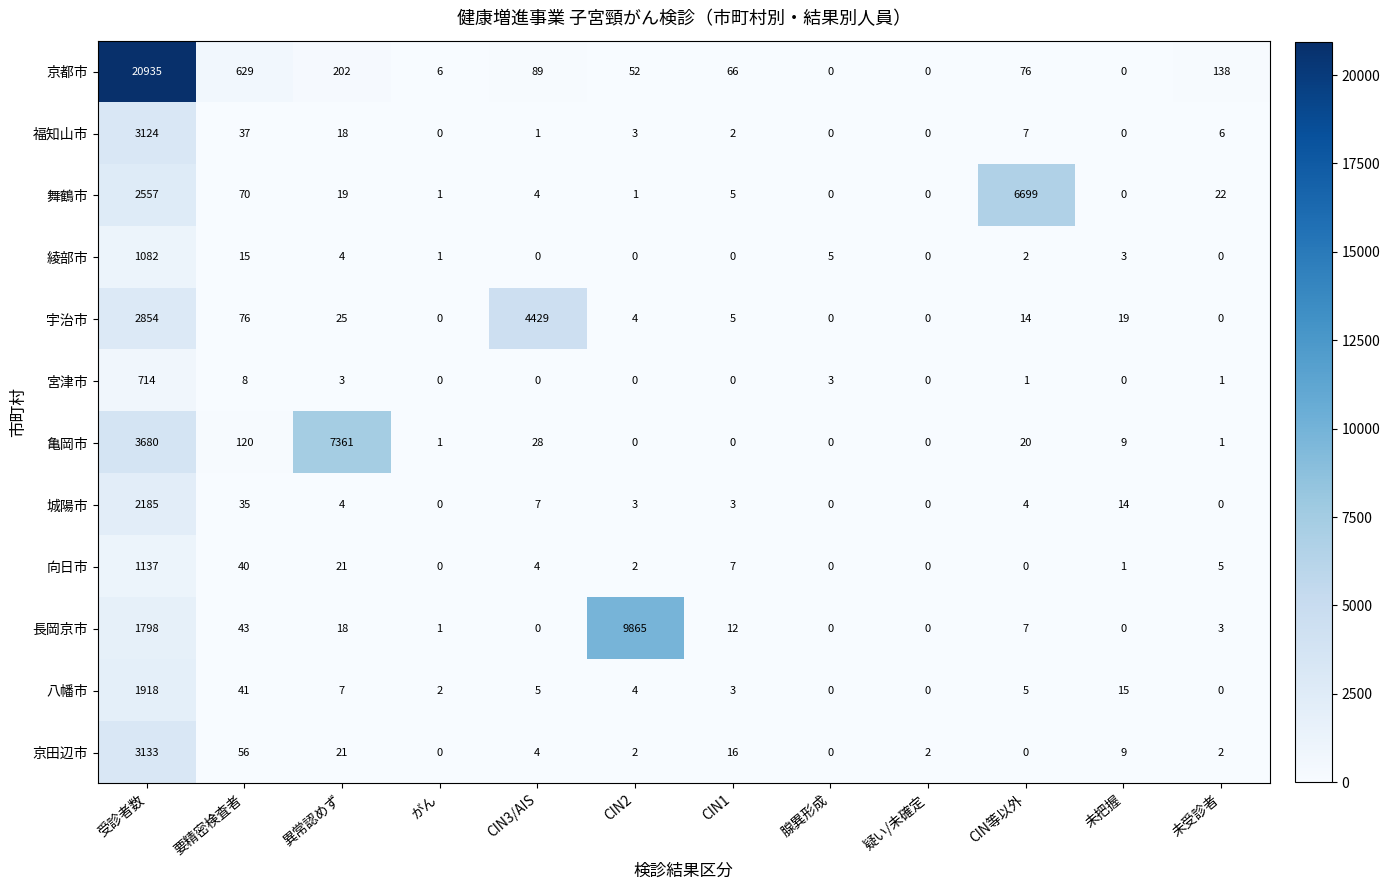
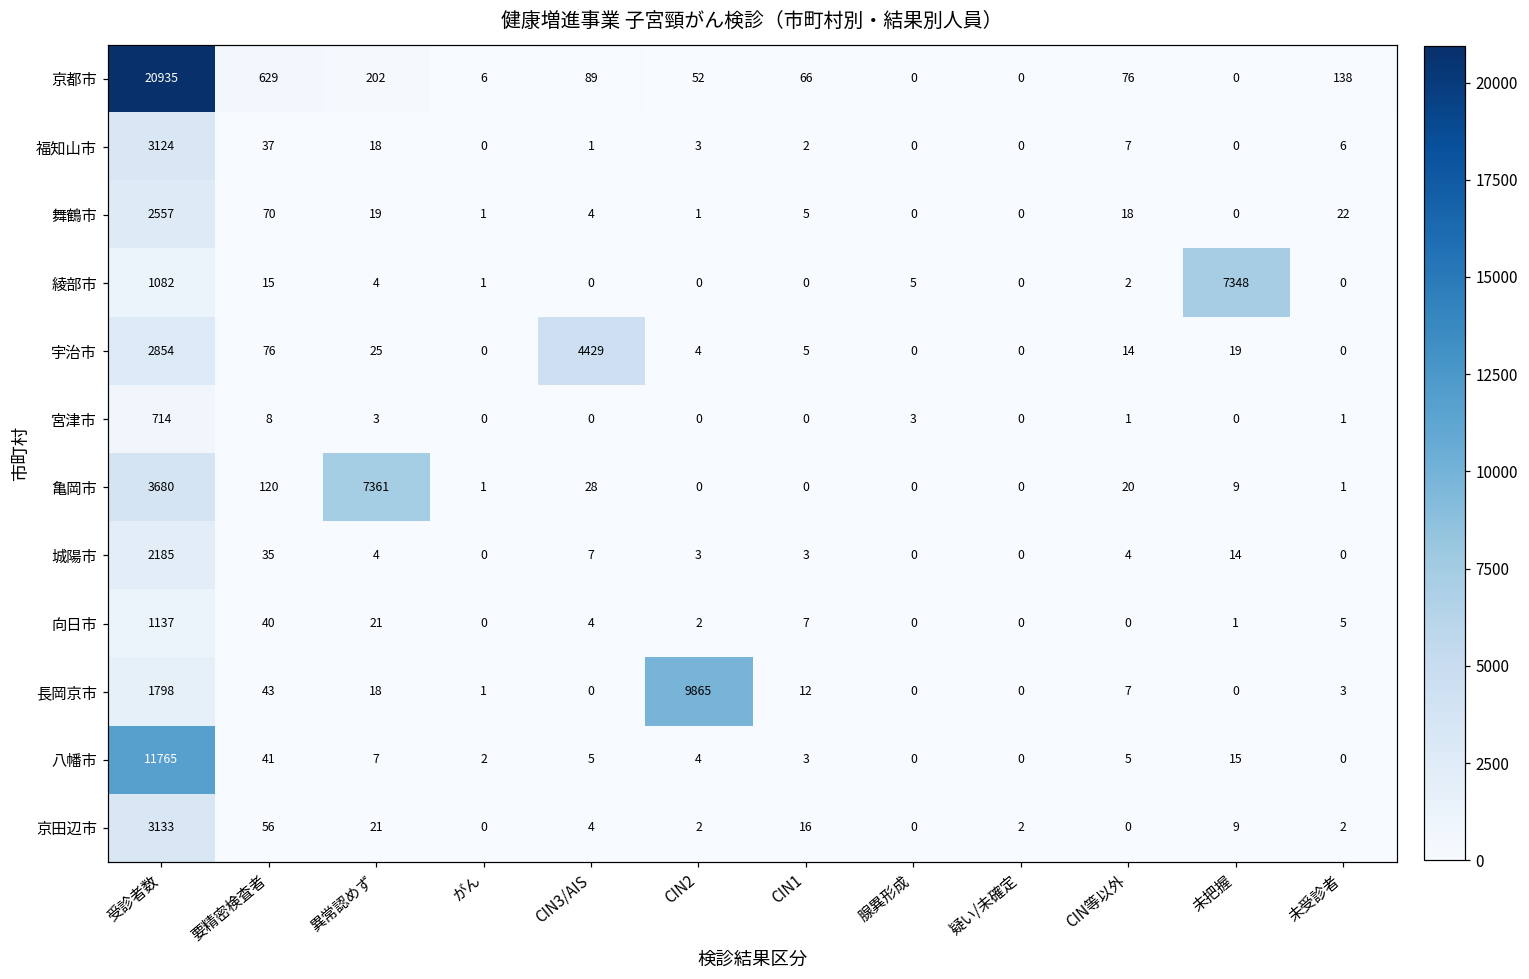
  {
    "京都市": {
      "受診者数": 20935,
      "要精密検査者": 629,
      "異常認めず": 202,
      "がん": 6,
      "CIN3/AIS": 89,
      "CIN2": 52,
      "CIN1": 66,
      "腺異形成": 0,
      "疑い/未確定": 0,
      "CIN等以外": 76,
      "未把握": 0,
      "未受診者": 138
    },
    "福知山市": {
      "受診者数": 3124,
      "要精密検査者": 37,
      "異常認めず": 18,
      "がん": 0,
      "CIN3/AIS": 1,
      "CIN2": 3,
      "CIN1": 2,
      "腺異形成": 0,
      "疑い/未確定": 0,
      "CIN等以外": 7,
      "未把握": 0,
      "未受診者": 6
    },
    "舞鶴市": {
      "受診者数": 2557,
      "要精密検査者": 70,
      "異常認めず": 19,
      "がん": 1,
      "CIN3/AIS": 4,
      "CIN2": 1,
      "CIN1": 5,
      "腺異形成": 0,
      "疑い/未確定": 0,
-     "CIN等以外": 6699,
+     "CIN等以外": 18,
      "未把握": 0,
      "未受診者": 22
    },
    "綾部市": {
      "受診者数": 1082,
      "要精密検査者": 15,
      "異常認めず": 4,
      "がん": 1,
      "CIN3/AIS": 0,
      "CIN2": 0,
      "CIN1": 0,
      "腺異形成": 5,
      "疑い/未確定": 0,
      "CIN等以外": 2,
-     "未把握": 3,
+     "未把握": 7348,
      "未受診者": 0
    },
    "宇治市": {
      "受診者数": 2854,
      "要精密検査者": 76,
      "異常認めず": 25,
      "がん": 0,
      "CIN3/AIS": 4429,
      "CIN2": 4,
      "CIN1": 5,
      "腺異形成": 0,
      "疑い/未確定": 0,
      "CIN等以外": 14,
      "未把握": 19,
      "未受診者": 0
    },
    "宮津市": {
      "受診者数": 714,
      "要精密検査者": 8,
      "異常認めず": 3,
      "がん": 0,
      "CIN3/AIS": 0,
      "CIN2": 0,
      "CIN1": 0,
      "腺異形成": 3,
      "疑い/未確定": 0,
      "CIN等以外": 1,
      "未把握": 0,
      "未受診者": 1
    },
    "亀岡市": {
      "受診者数": 3680,
      "要精密検査者": 120,
      "異常認めず": 7361,
      "がん": 1,
      "CIN3/AIS": 28,
      "CIN2": 0,
      "CIN1": 0,
      "腺異形成": 0,
      "疑い/未確定": 0,
      "CIN等以外": 20,
      "未把握": 9,
      "未受診者": 1
    },
    "城陽市": {
      "受診者数": 2185,
      "要精密検査者": 35,
      "異常認めず": 4,
      "がん": 0,
      "CIN3/AIS": 7,
      "CIN2": 3,
      "CIN1": 3,
      "腺異形成": 0,
      "疑い/未確定": 0,
      "CIN等以外": 4,
      "未把握": 14,
      "未受診者": 0
    },
    "向日市": {
      "受診者数": 1137,
      "要精密検査者": 40,
      "異常認めず": 21,
      "がん": 0,
      "CIN3/AIS": 4,
      "CIN2": 2,
      "CIN1": 7,
      "腺異形成": 0,
      "疑い/未確定": 0,
      "CIN等以外": 0,
      "未把握": 1,
      "未受診者": 5
    },
    "長岡京市": {
      "受診者数": 1798,
      "要精密検査者": 43,
      "異常認めず": 18,
      "がん": 1,
      "CIN3/AIS": 0,
      "CIN2": 9865,
      "CIN1": 12,
      "腺異形成": 0,
      "疑い/未確定": 0,
      "CIN等以外": 7,
      "未把握": 0,
      "未受診者": 3
    },
    "八幡市": {
-     "受診者数": 1918,
+     "受診者数": 11765,
      "要精密検査者": 41,
      "異常認めず": 7,
      "がん": 2,
      "CIN3/AIS": 5,
      "CIN2": 4,
      "CIN1": 3,
      "腺異形成": 0,
      "疑い/未確定": 0,
      "CIN等以外": 5,
      "未把握": 15,
      "未受診者": 0
    },
    "京田辺市": {
      "受診者数": 3133,
      "要精密検査者": 56,
      "異常認めず": 21,
      "がん": 0,
      "CIN3/AIS": 4,
      "CIN2": 2,
      "CIN1": 16,
      "腺異形成": 0,
      "疑い/未確定": 2,
      "CIN等以外": 0,
      "未把握": 9,
      "未受診者": 2
    }
  }
